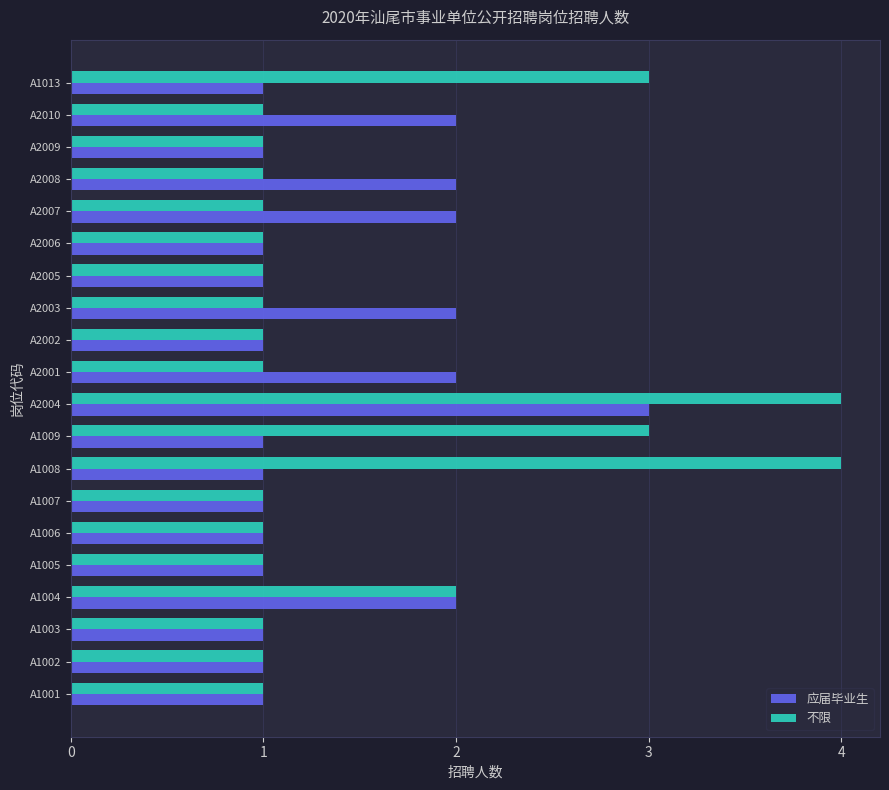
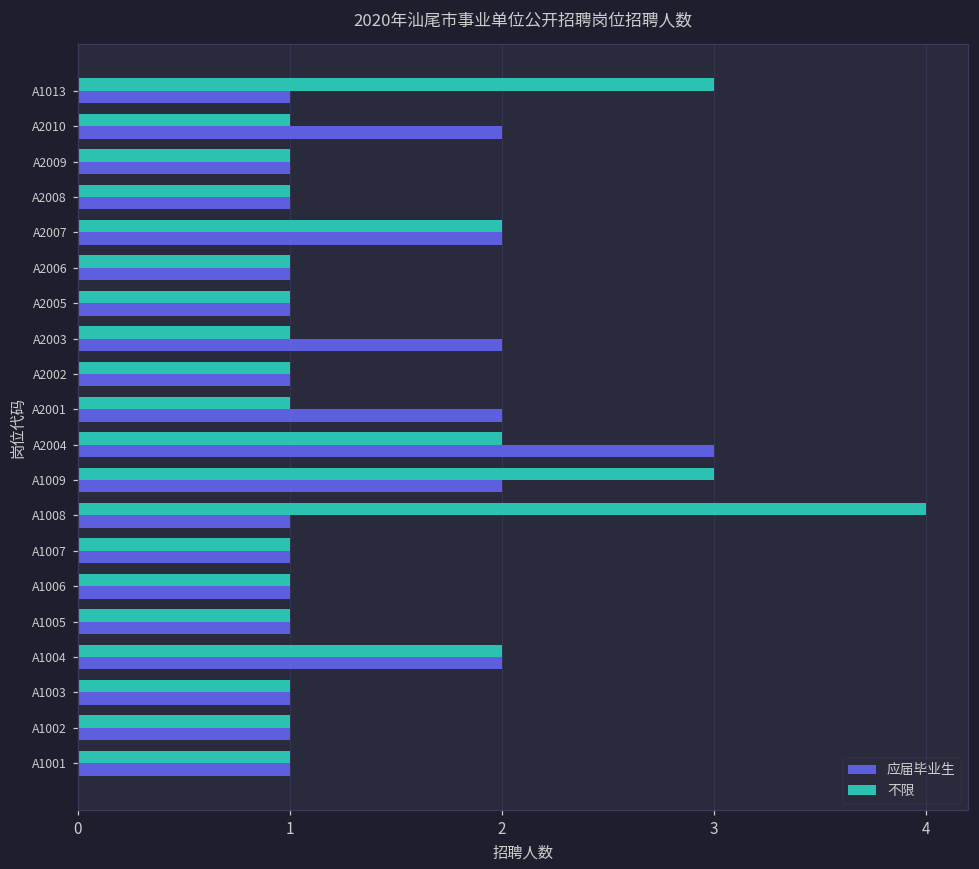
  {
    "应届毕业生": {
      "A1013": 1,
      "A2010": 2,
      "A2009": 1,
-     "A2008": 2,
+     "A2008": 1,
      "A2007": 2,
      "A2006": 1,
      "A2005": 1,
      "A2003": 2,
      "A2002": 1,
      "A2001": 2,
      "A2004": 3,
-     "A1009": 1,
+     "A1009": 2,
      "A1008": 1,
      "A1007": 1,
      "A1006": 1,
      "A1005": 1,
      "A1004": 2,
      "A1003": 1,
      "A1002": 1,
      "A1001": 1
    },
    "不限": {
      "A1013": 3,
      "A2010": 1,
      "A2009": 1,
      "A2008": 1,
-     "A2007": 1,
+     "A2007": 2,
      "A2006": 1,
      "A2005": 1,
      "A2003": 1,
      "A2002": 1,
      "A2001": 1,
-     "A2004": 4,
+     "A2004": 2,
      "A1009": 3,
      "A1008": 4,
      "A1007": 1,
      "A1006": 1,
      "A1005": 1,
      "A1004": 2,
      "A1003": 1,
      "A1002": 1,
      "A1001": 1
    }
  }
